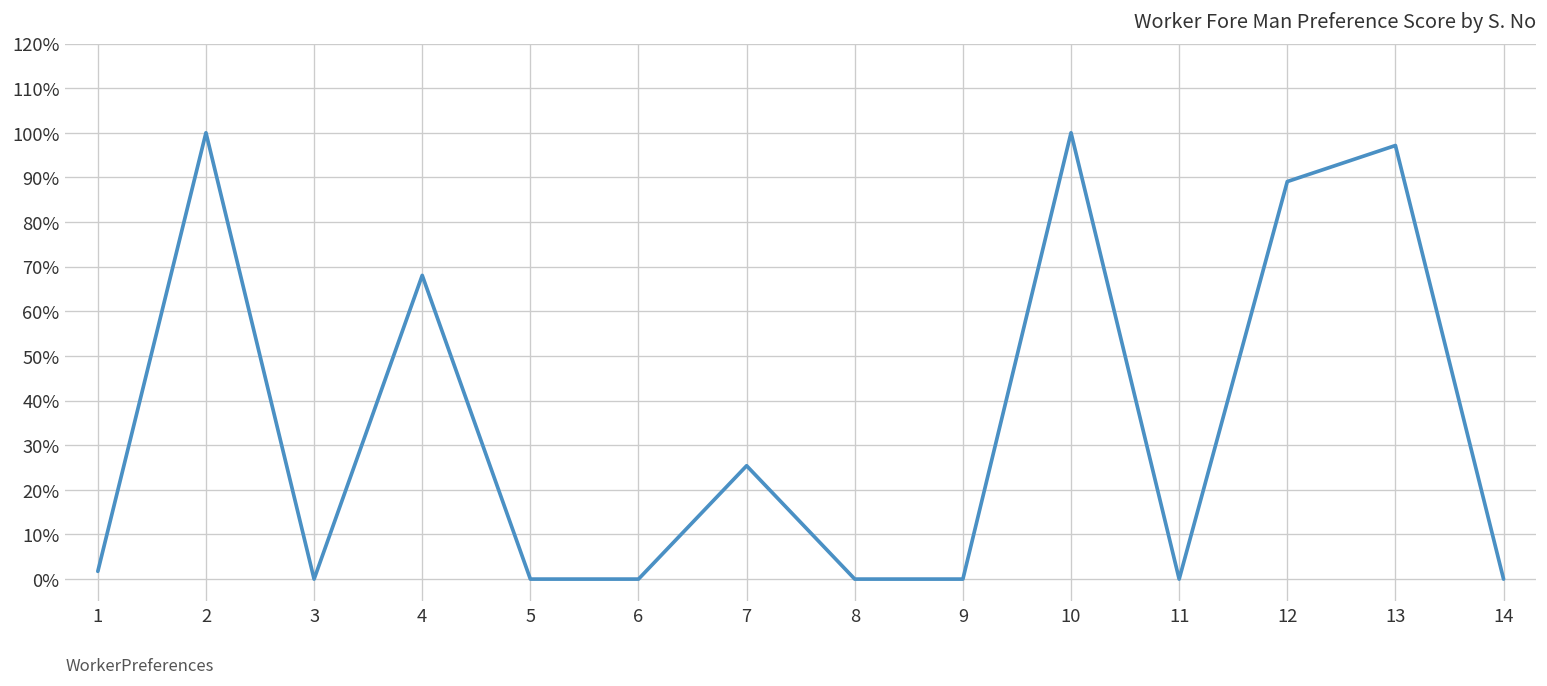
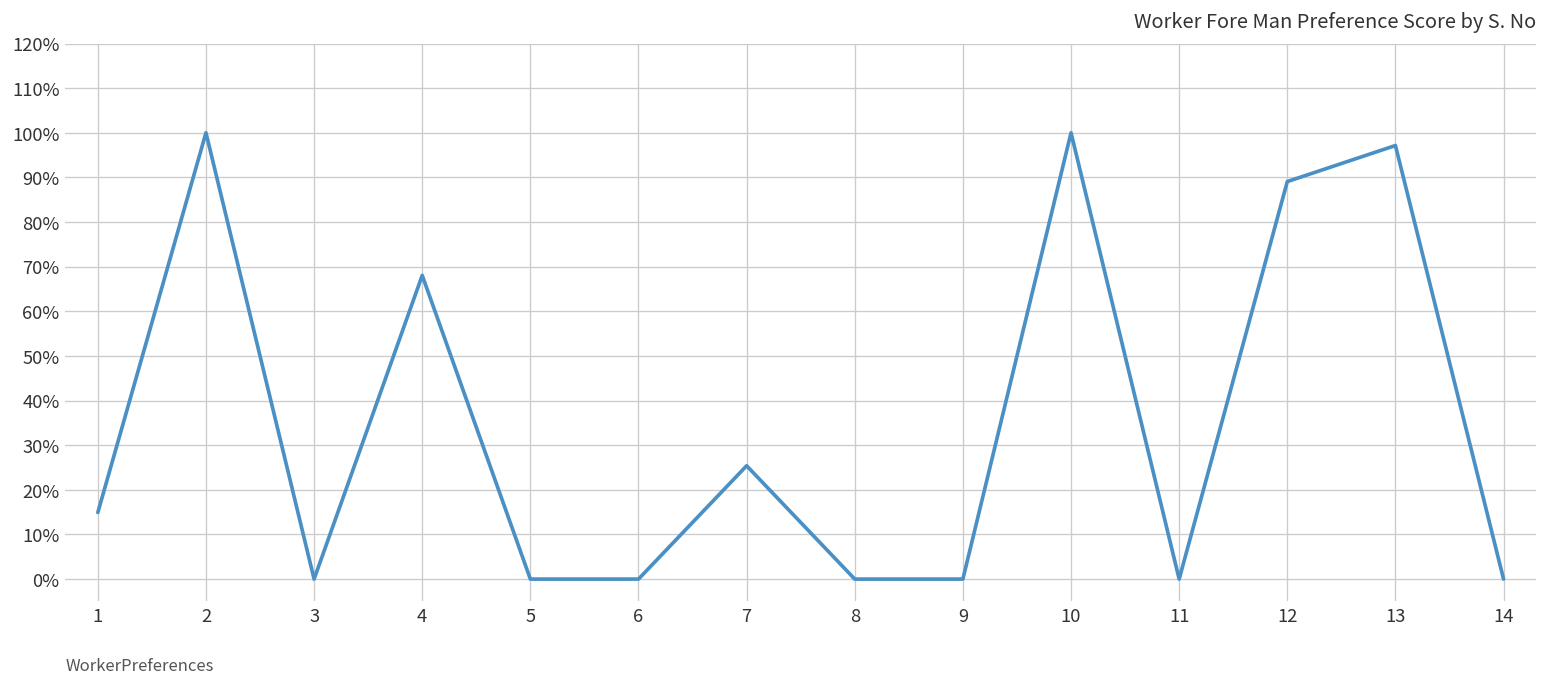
  {
-   "1": "2%",
+   "1": "15%",
    "2": "100%",
    "3": "0%",
    "4": "68%",
    "5": "0%",
    "6": "0%",
    "7": "25%",
    "8": "0%",
    "9": "0%",
    "10": "100%",
    "11": "0%",
    "12": "89%",
    "13": "97%",
    "14": "0%"
  }
